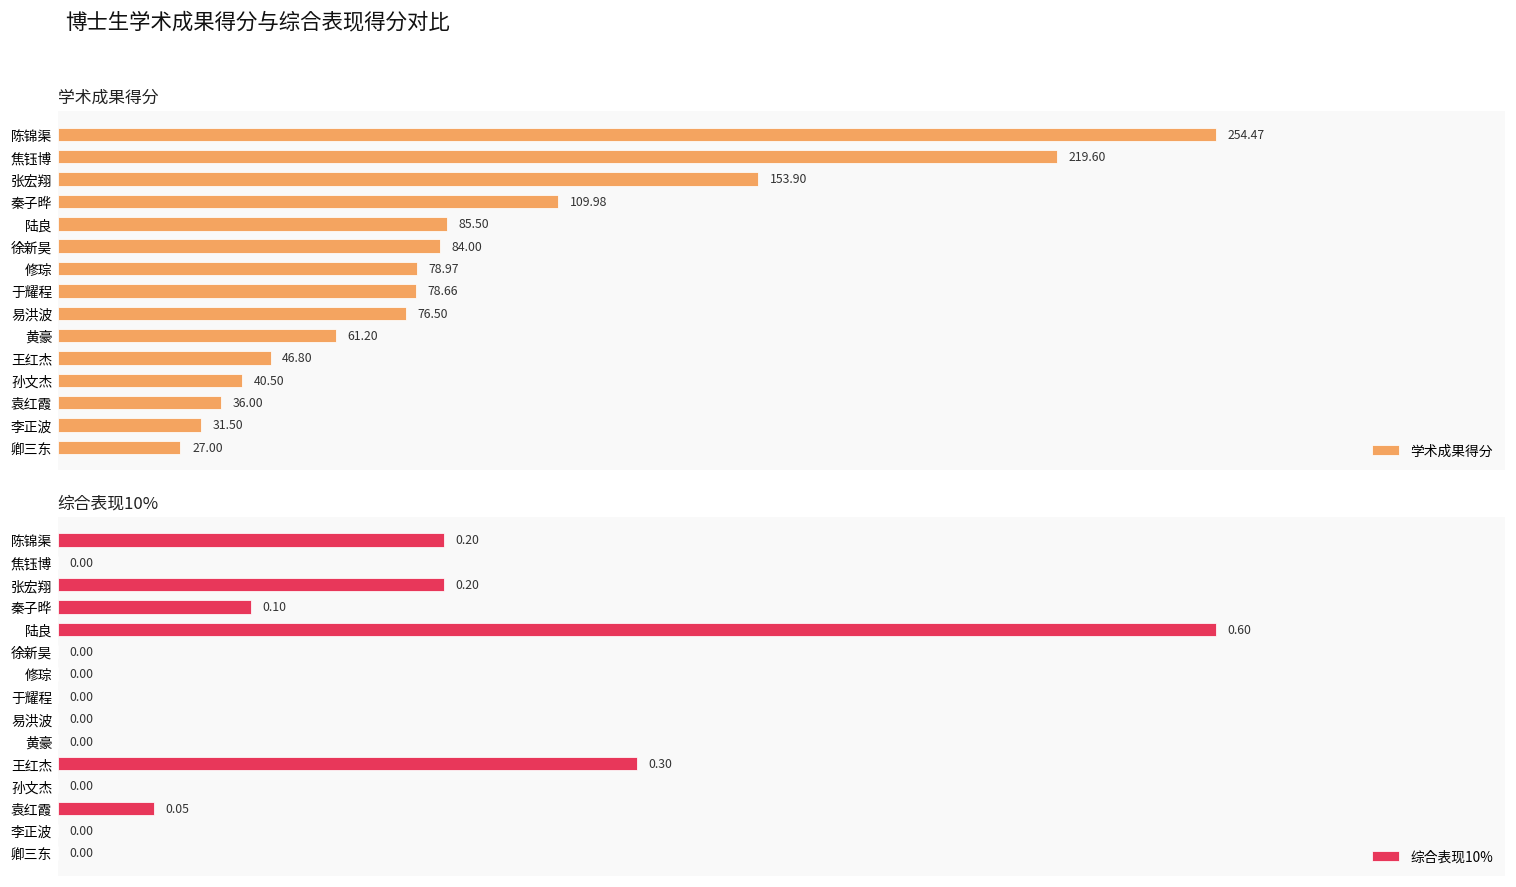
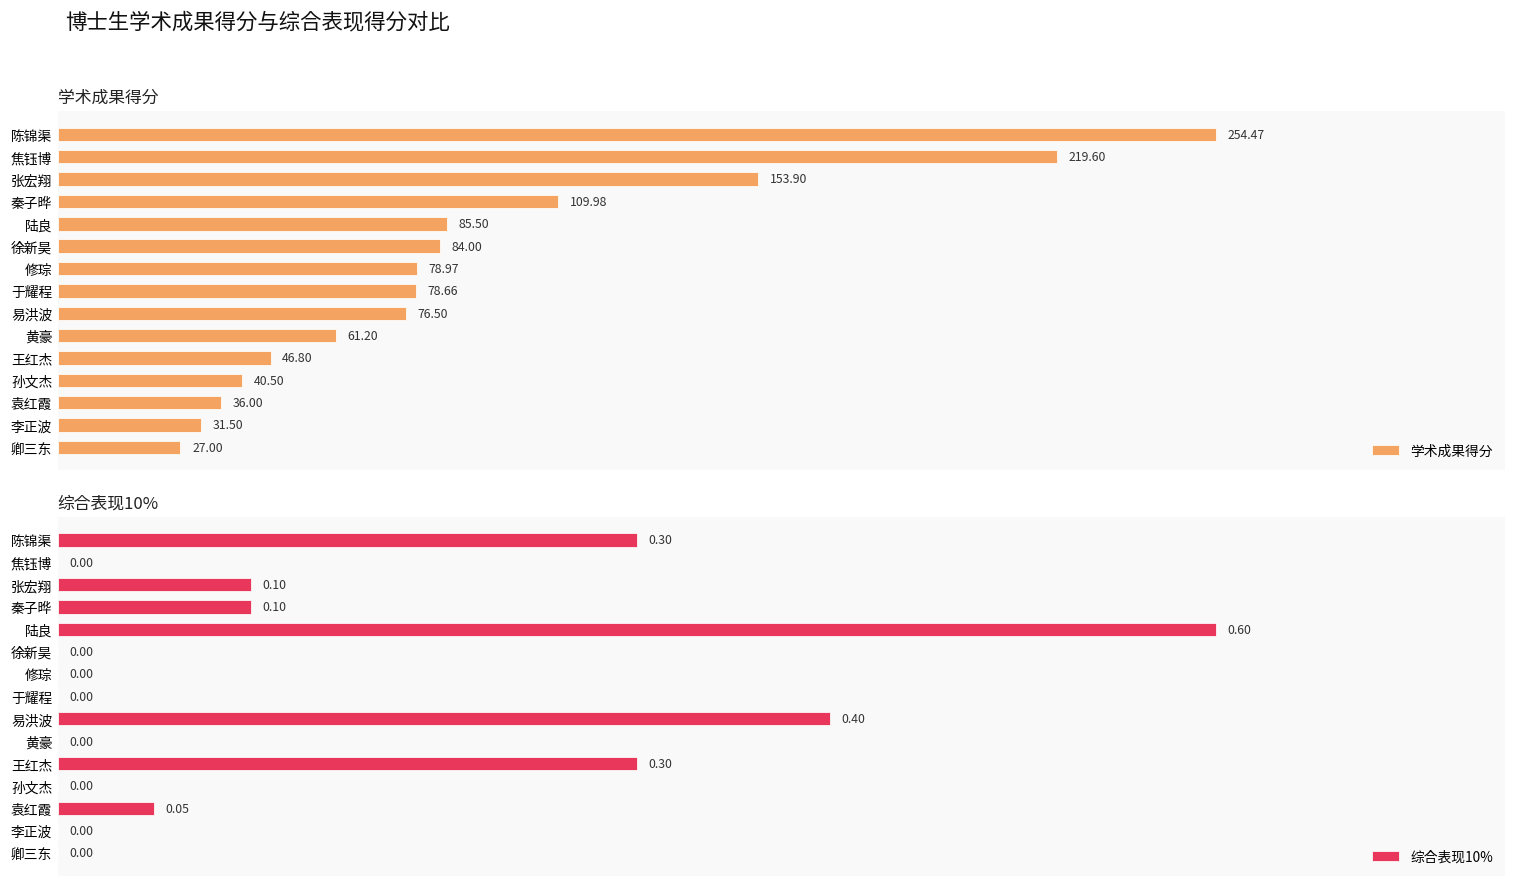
  {
    "学术成果得分": {
      "陈锦渠": 254.47,
      "焦钰博": 219.60,
      "张宏翔": 153.90,
      "秦子晔": 109.98,
      "陆良": 85.50,
      "徐新昊": 84.00,
      "修琮": 78.97,
      "于耀程": 78.66,
      "易洪波": 76.50,
      "黄豪": 61.20,
      "王红杰": 46.80,
      "孙文杰": 40.50,
      "袁红霞": 36.00,
      "李正波": 31.50,
      "卿三东": 27.00
    },
    "综合表现10%": {
-     "陈锦渠": 0.20,
+     "陈锦渠": 0.30,
      "焦钰博": 0.00,
-     "张宏翔": 0.20,
+     "张宏翔": 0.10,
      "秦子晔": 0.10,
      "陆良": 0.60,
      "徐新昊": 0.00,
      "修琮": 0.00,
      "于耀程": 0.00,
-     "易洪波": 0.00,
+     "易洪波": 0.40,
      "黄豪": 0.00,
      "王红杰": 0.30,
      "孙文杰": 0.00,
      "袁红霞": 0.05,
      "李正波": 0.00,
      "卿三东": 0.00
    }
  }
